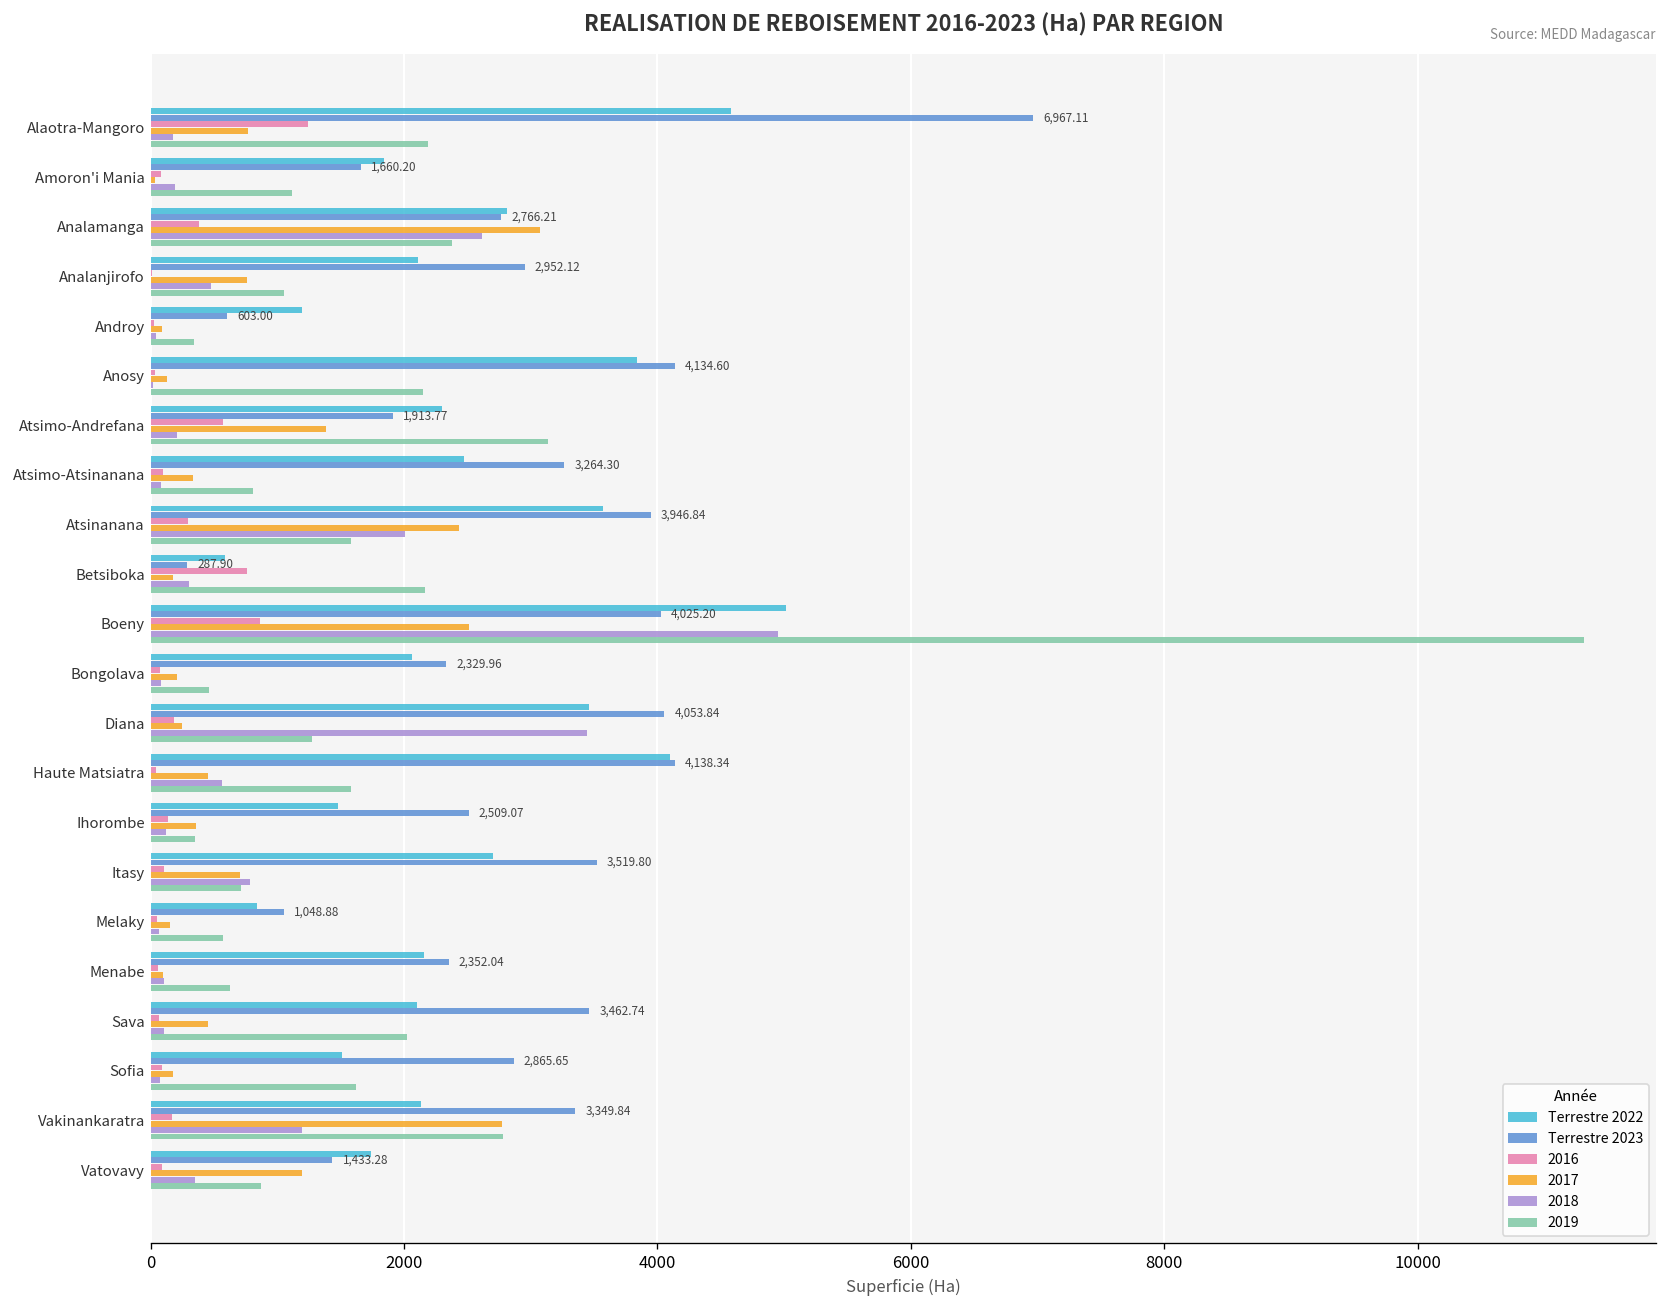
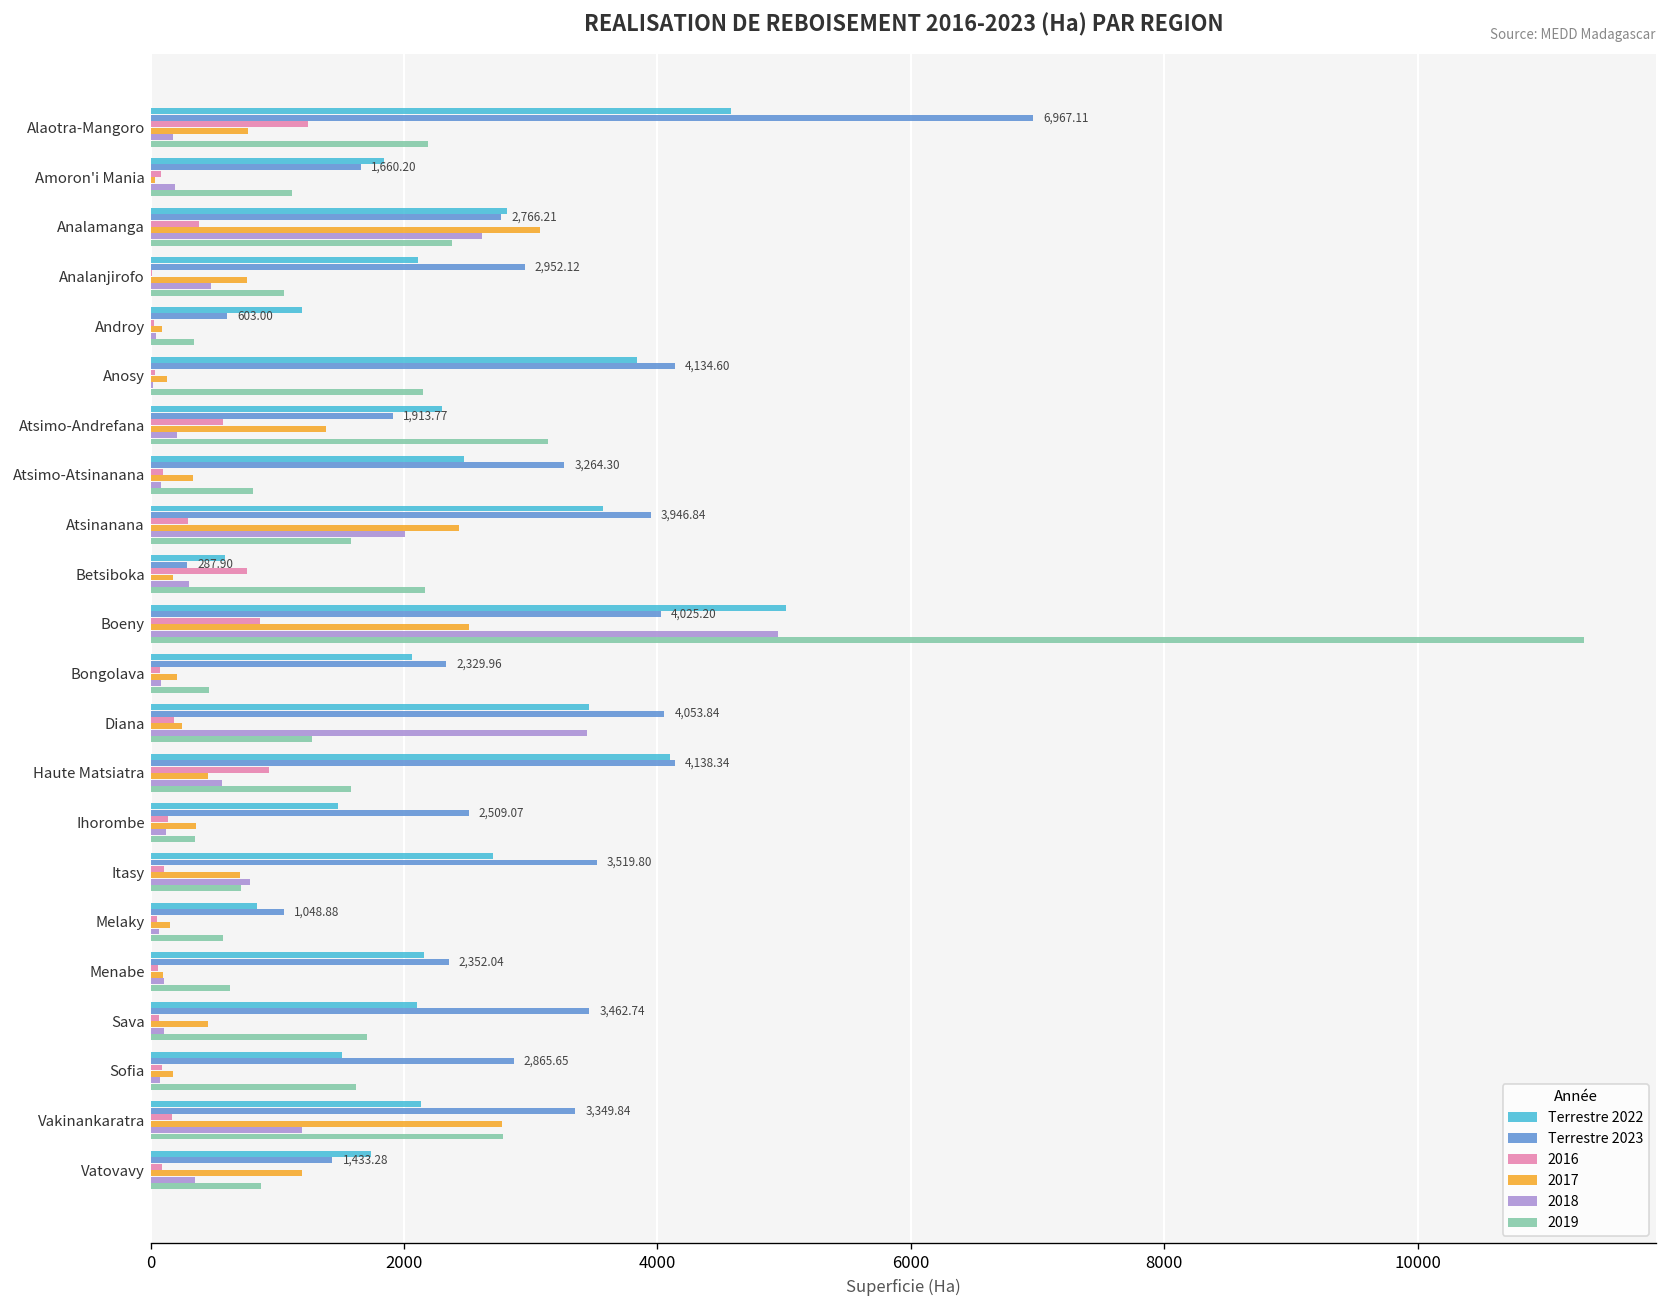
  {
    "2016": {
      "Alaotra-Mangoro": 1240,
      "Amoron'i Mania": 80,
      "Analamanga": 380,
      "Androy": 30,
      "Anosy": 40,
      "Atsimo-Andrefana": 570,
      "Atsimo-Atsinanana": 100,
      "Atsinanana": 300,
      "Betsiboka": 760,
      "Boeny": 860,
      "Bongolava": 70,
      "Diana": 180,
-     "Haute Matsiatra": 50,
+     "Haute Matsiatra": 930,
      "Ihorombe": 130,
      "Itasy": 100,
      "Melaky": 50,
      "Menabe": 60,
      "Sava": 70,
      "Sofia": 90,
      "Vakinankaratra": 170,
      "Vatovavy": 90
    },
    "2017": {
      "Alaotra-Mangoro": 770,
      "Amoron'i Mania": 30,
      "Analamanga": 3080,
      "Analanjirofo": 760,
      "Androy": 90,
      "Anosy": 130,
      "Atsimo-Andrefana": 1380,
      "Atsimo-Atsinanana": 330,
      "Atsinanana": 2430,
      "Betsiboka": 180,
      "Boeny": 2510,
      "Bongolava": 210,
      "Diana": 250,
      "Haute Matsiatra": 450,
      "Ihorombe": 360,
      "Itasy": 700,
      "Melaky": 150,
      "Menabe": 100,
      "Sava": 450,
      "Sofia": 180,
      "Vakinankaratra": 2770,
      "Vatovavy": 1190
    },
    "2018": {
      "Alaotra-Mangoro": 170,
      "Amoron'i Mania": 190,
      "Analamanga": 2610,
      "Analanjirofo": 480,
      "Androy": 40,
      "Atsimo-Andrefana": 210,
      "Atsimo-Atsinanana": 80,
      "Atsinanana": 2010,
      "Betsiboka": 300,
      "Boeny": 4950,
      "Bongolava": 80,
      "Diana": 3440,
      "Haute Matsiatra": 560,
      "Ihorombe": 120,
      "Itasy": 790,
      "Melaky": 60,
      "Menabe": 100,
      "Sava": 100,
      "Sofia": 70,
      "Vakinankaratra": 1200,
      "Vatovavy": 350
    },
    "2019": {
      "Alaotra-Mangoro": 2190,
      "Amoron'i Mania": 1110,
      "Analamanga": 2380,
      "Analanjirofo": 1050,
      "Androy": 340,
      "Anosy": 2150,
      "Atsimo-Andrefana": 3140,
      "Atsimo-Atsinanana": 810,
      "Atsinanana": 1580,
      "Betsiboka": 2170,
      "Boeny": 11320,
      "Bongolava": 460,
      "Diana": 1270,
      "Haute Matsiatra": 1580,
      "Ihorombe": 350,
      "Itasy": 710,
      "Melaky": 570,
      "Menabe": 620,
-     "Sava": 2020,
+     "Sava": 1710,
      "Sofia": 1620,
      "Vakinankaratra": 2780,
      "Vatovavy": 870
    }
  }
